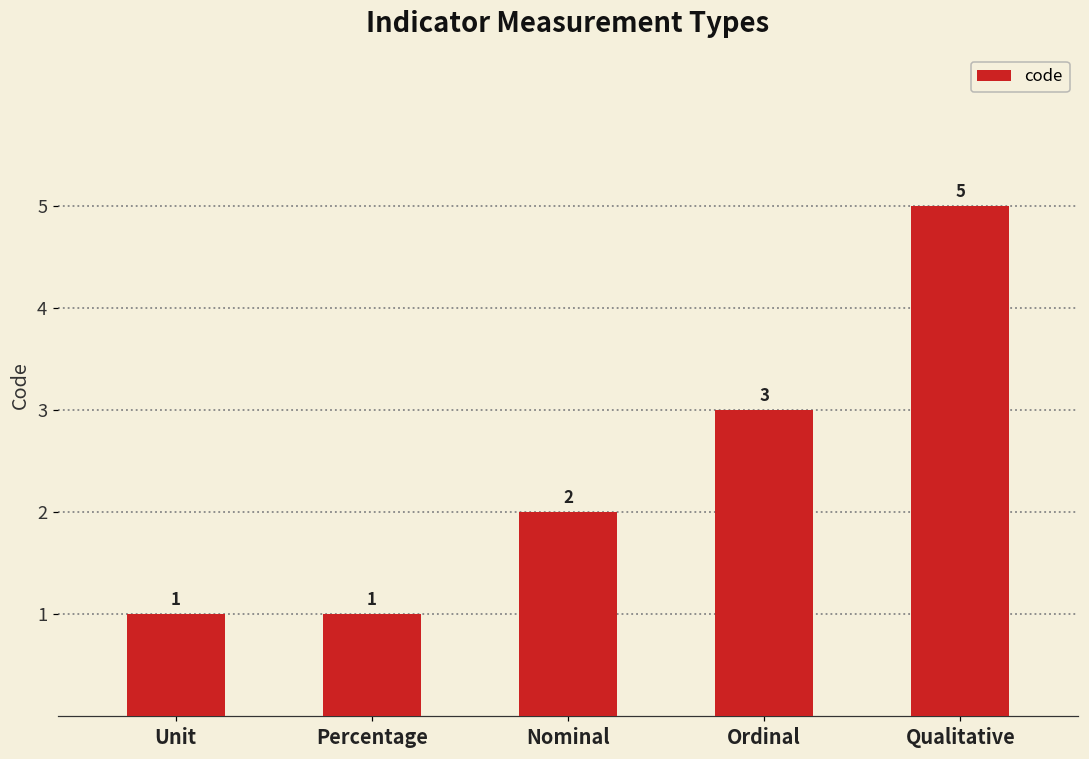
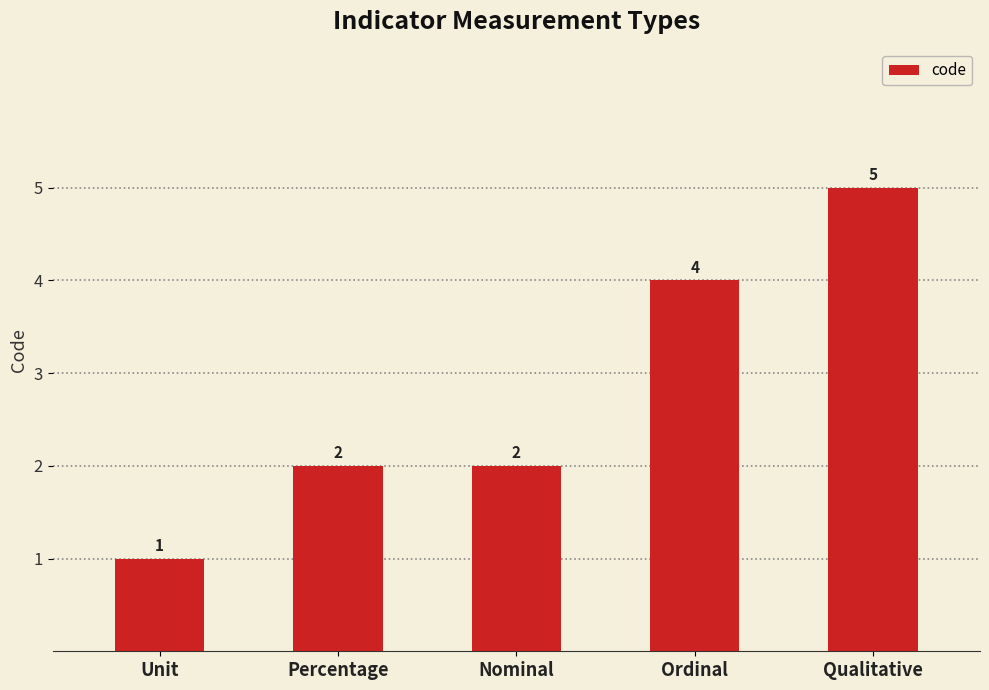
  {
    "Unit": 1,
-   "Percentage": 1,
+   "Percentage": 2,
    "Nominal": 2,
-   "Ordinal": 3,
+   "Ordinal": 4,
    "Qualitative": 5
  }
